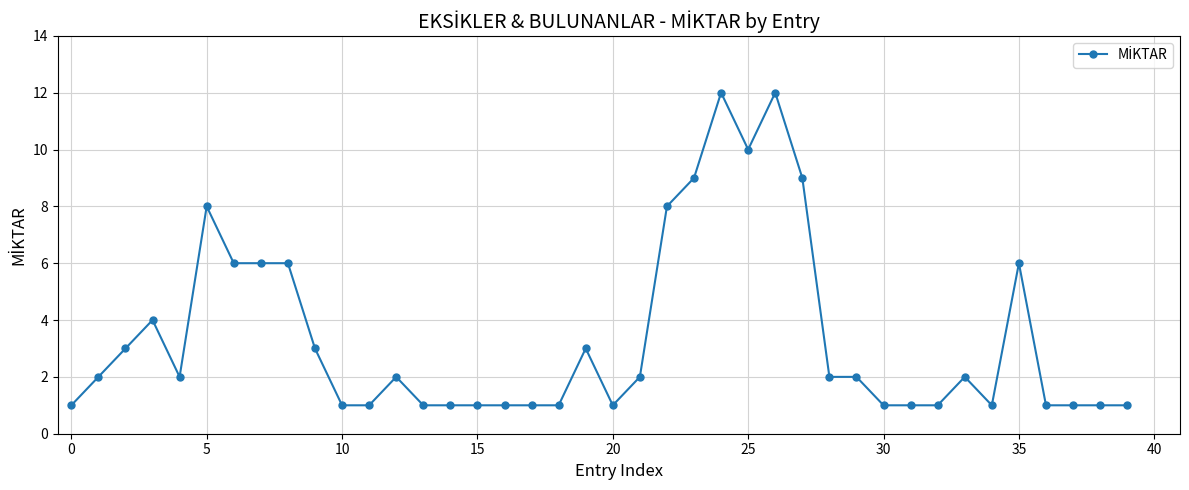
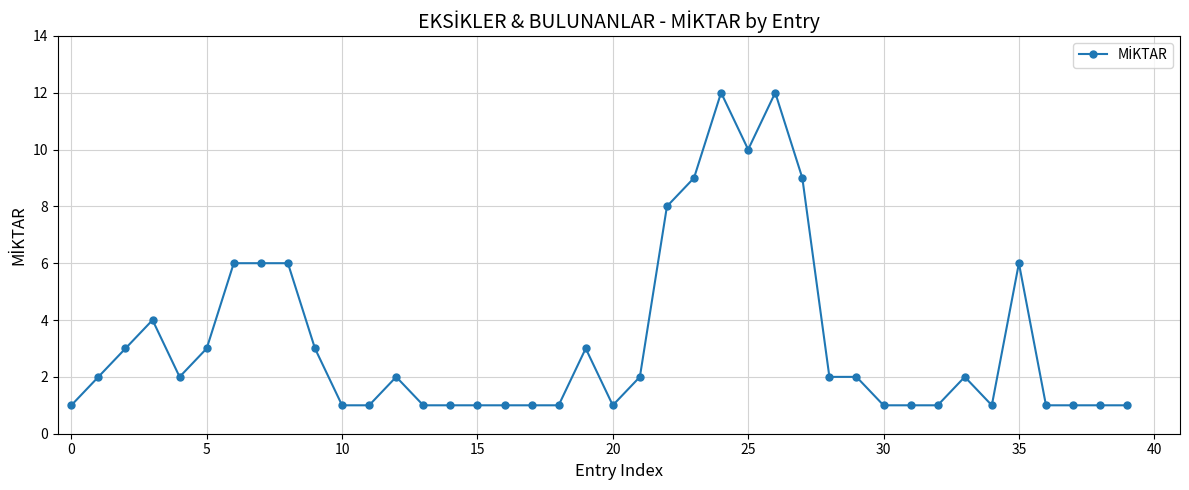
  {
    "0": 1,
-   "5": 8,
+   "5": 3,
    "10": 1,
    "15": 1,
    "20": 1,
    "25": 10,
    "30": 1,
    "35": 6
  }
